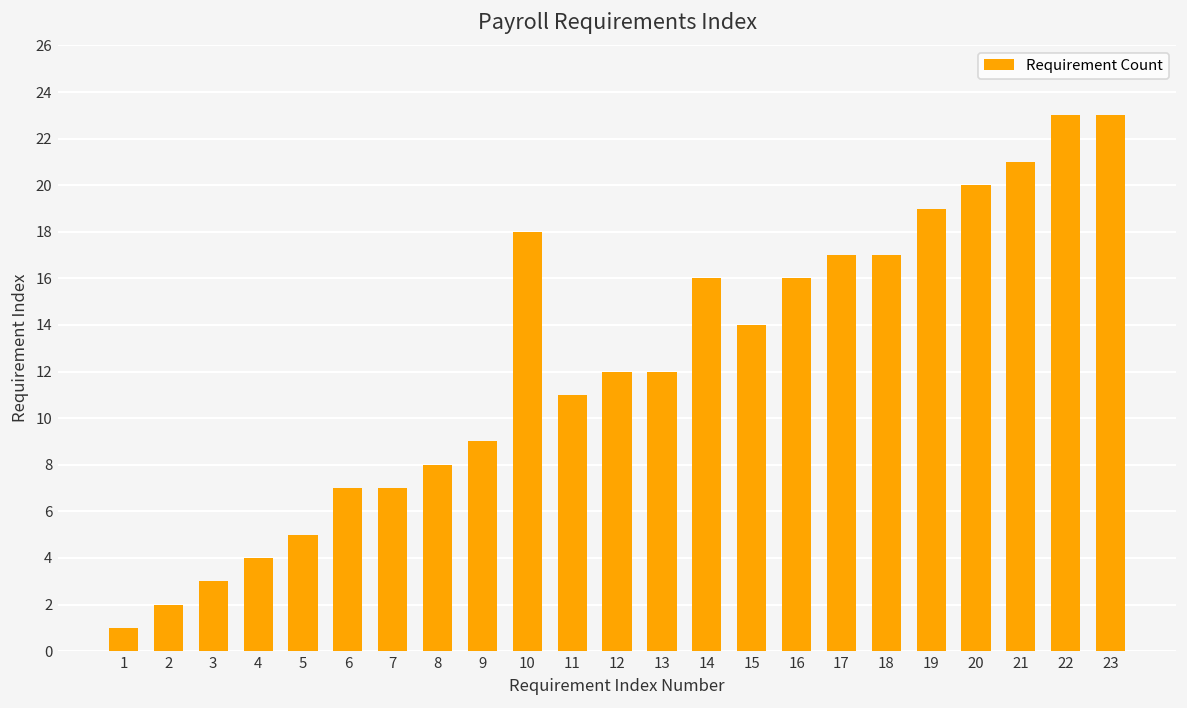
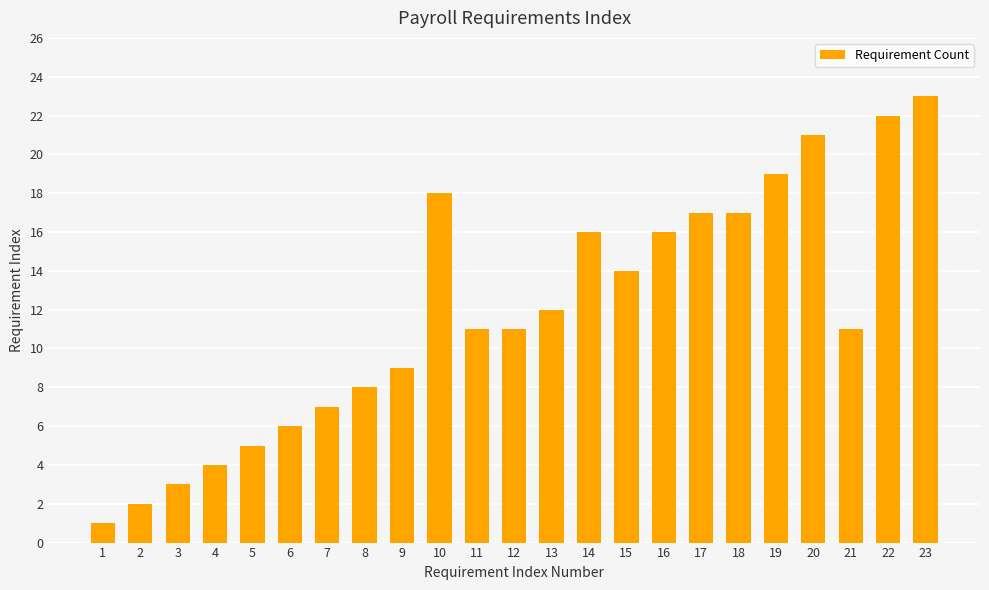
  {
    "1": 1,
    "2": 2,
    "3": 3,
    "4": 4,
    "5": 5,
-   "6": 7,
+   "6": 6,
    "7": 7,
    "8": 8,
    "9": 9,
    "10": 18,
    "11": 11,
-   "12": 12,
+   "12": 11,
    "13": 12,
    "14": 16,
    "15": 14,
    "16": 16,
    "17": 17,
    "18": 17,
    "19": 19,
-   "20": 20,
-   "21": 21,
-   "22": 23,
+   "20": 21,
+   "21": 11,
+   "22": 22,
    "23": 23
  }
